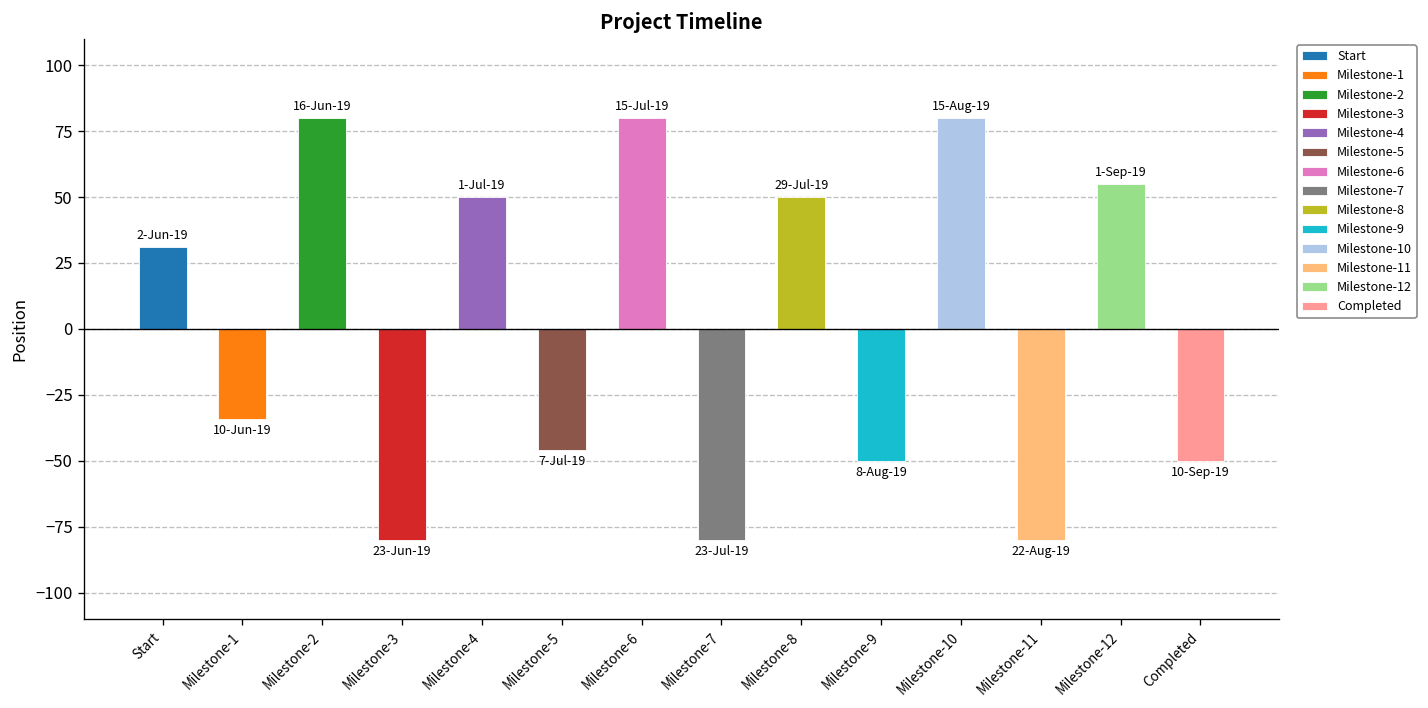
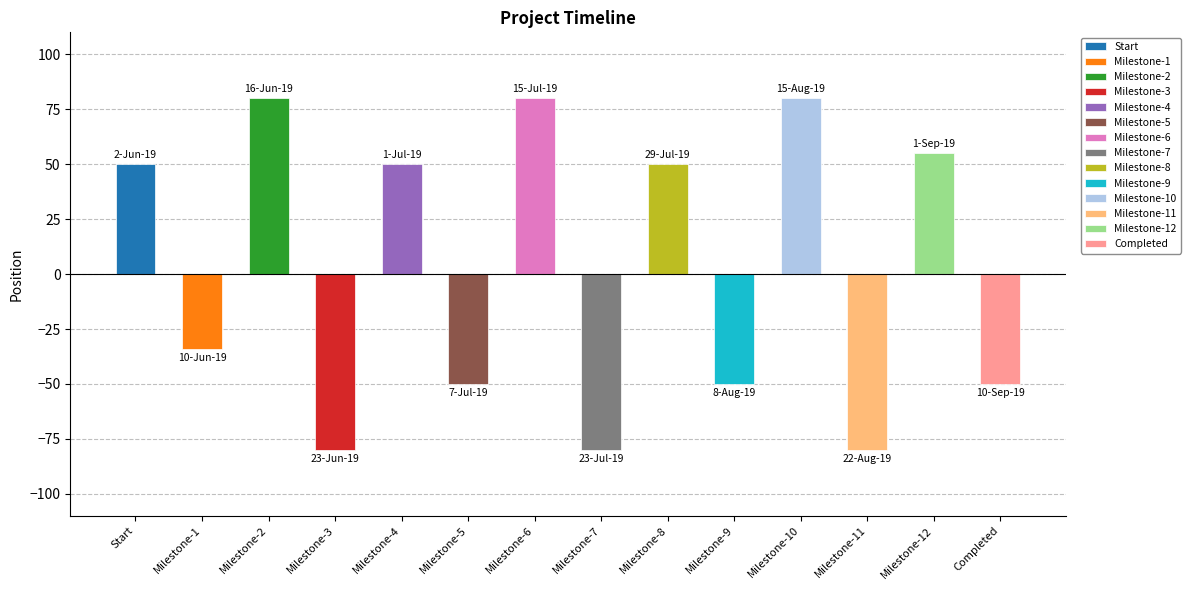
  {
-   "Start": 31,
-   "Milestone-5": -46
+   "Start": 50,
+   "Milestone-5": -50
  }
